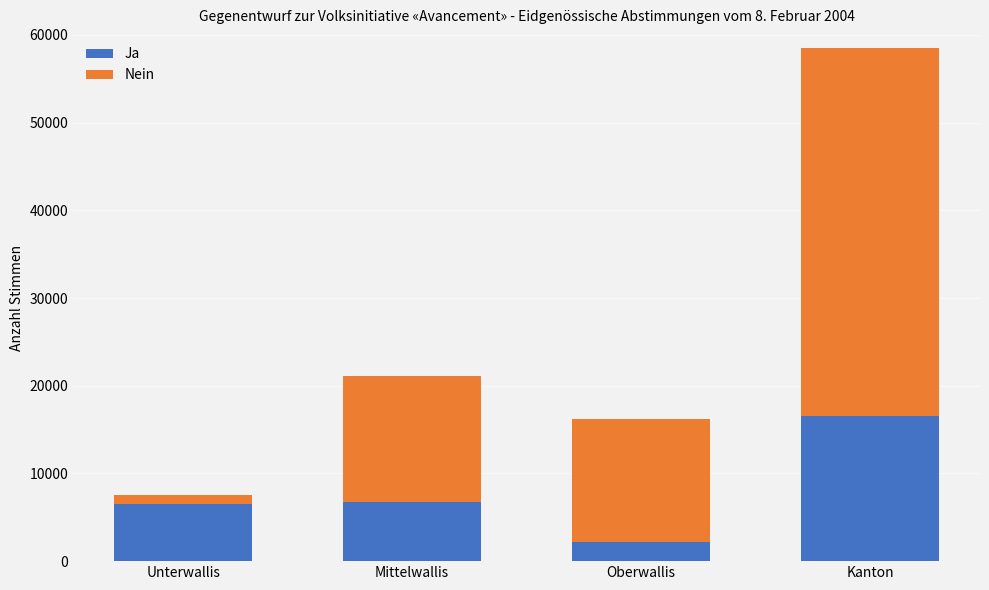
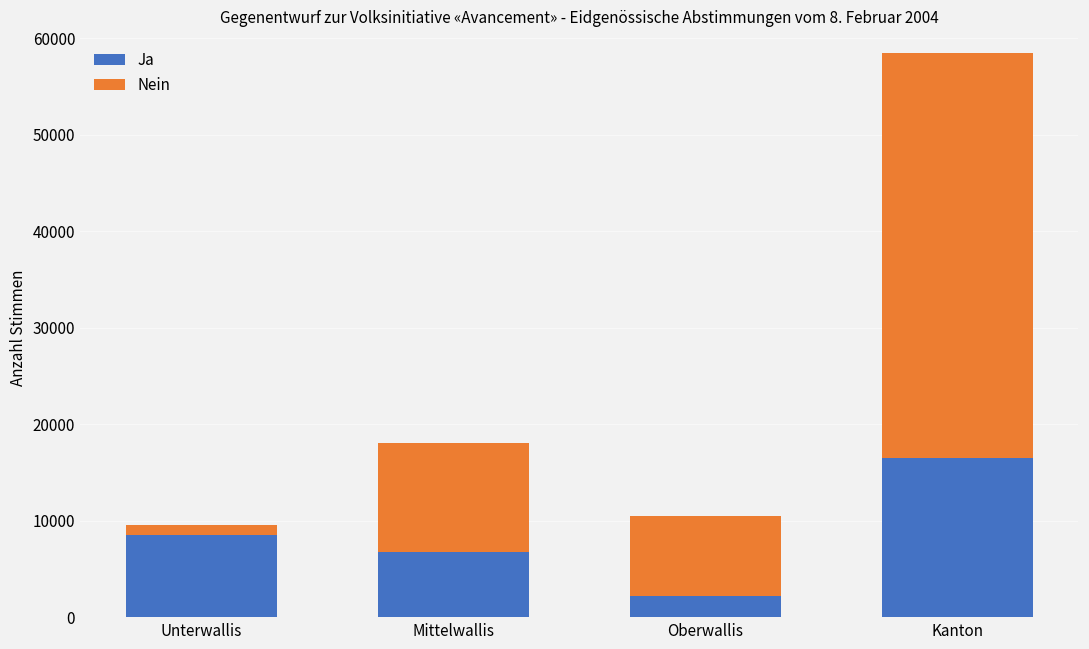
  {
    "Ja": {
-     "Unterwallis": 7000,
+     "Unterwallis": 9000,
      "Mittelwallis": 7000,
      "Oberwallis": 2000,
      "Kanton": 16000
    },
    "Nein": {
      "Unterwallis": 1000,
-     "Mittelwallis": 14000,
-     "Oberwallis": 14000,
+     "Mittelwallis": 11000,
+     "Oberwallis": 8000,
      "Kanton": 42000
    }
  }
